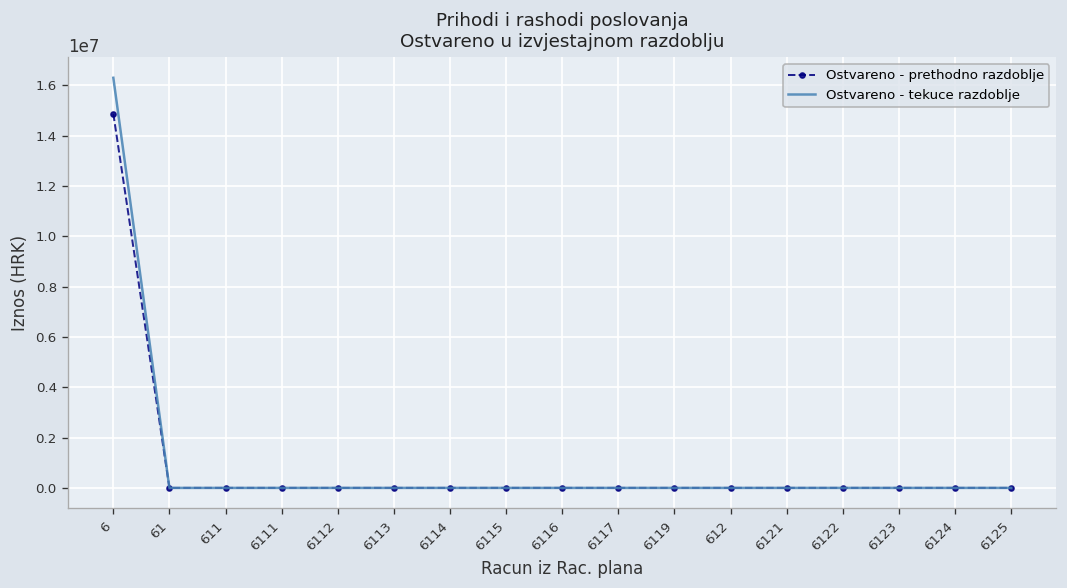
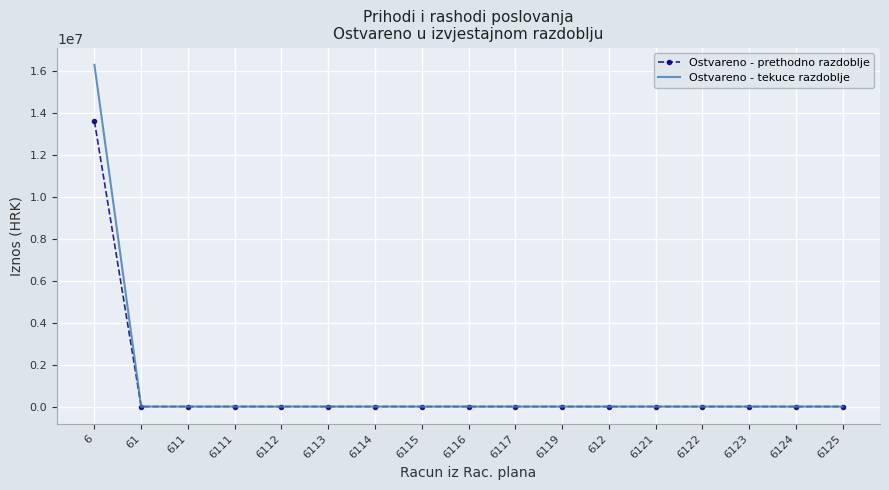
  {
    "Ostvareno - prethodno razdoblje": {
-     "6": 14900000
+     "6": 13600000
    },
    "Ostvareno - tekuce razdoblje": {
      "6": 16300000
    }
  }
